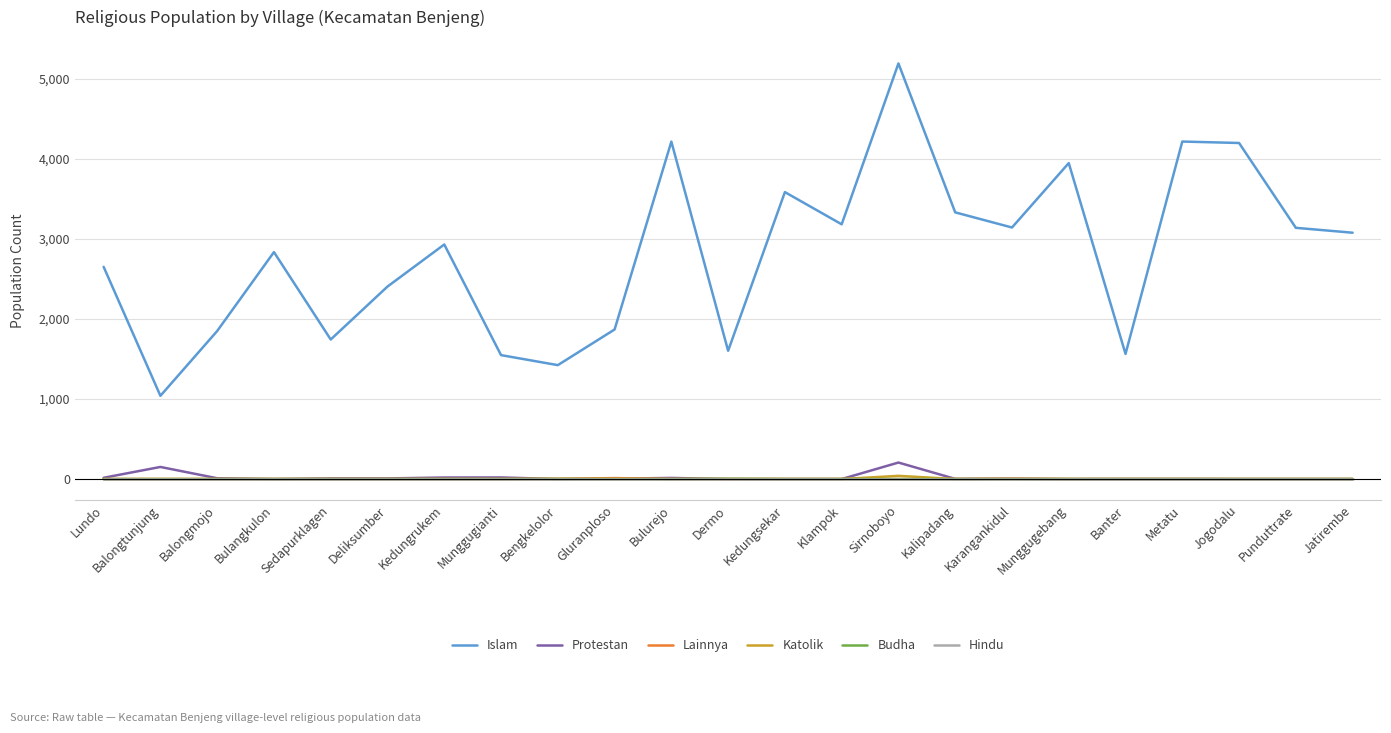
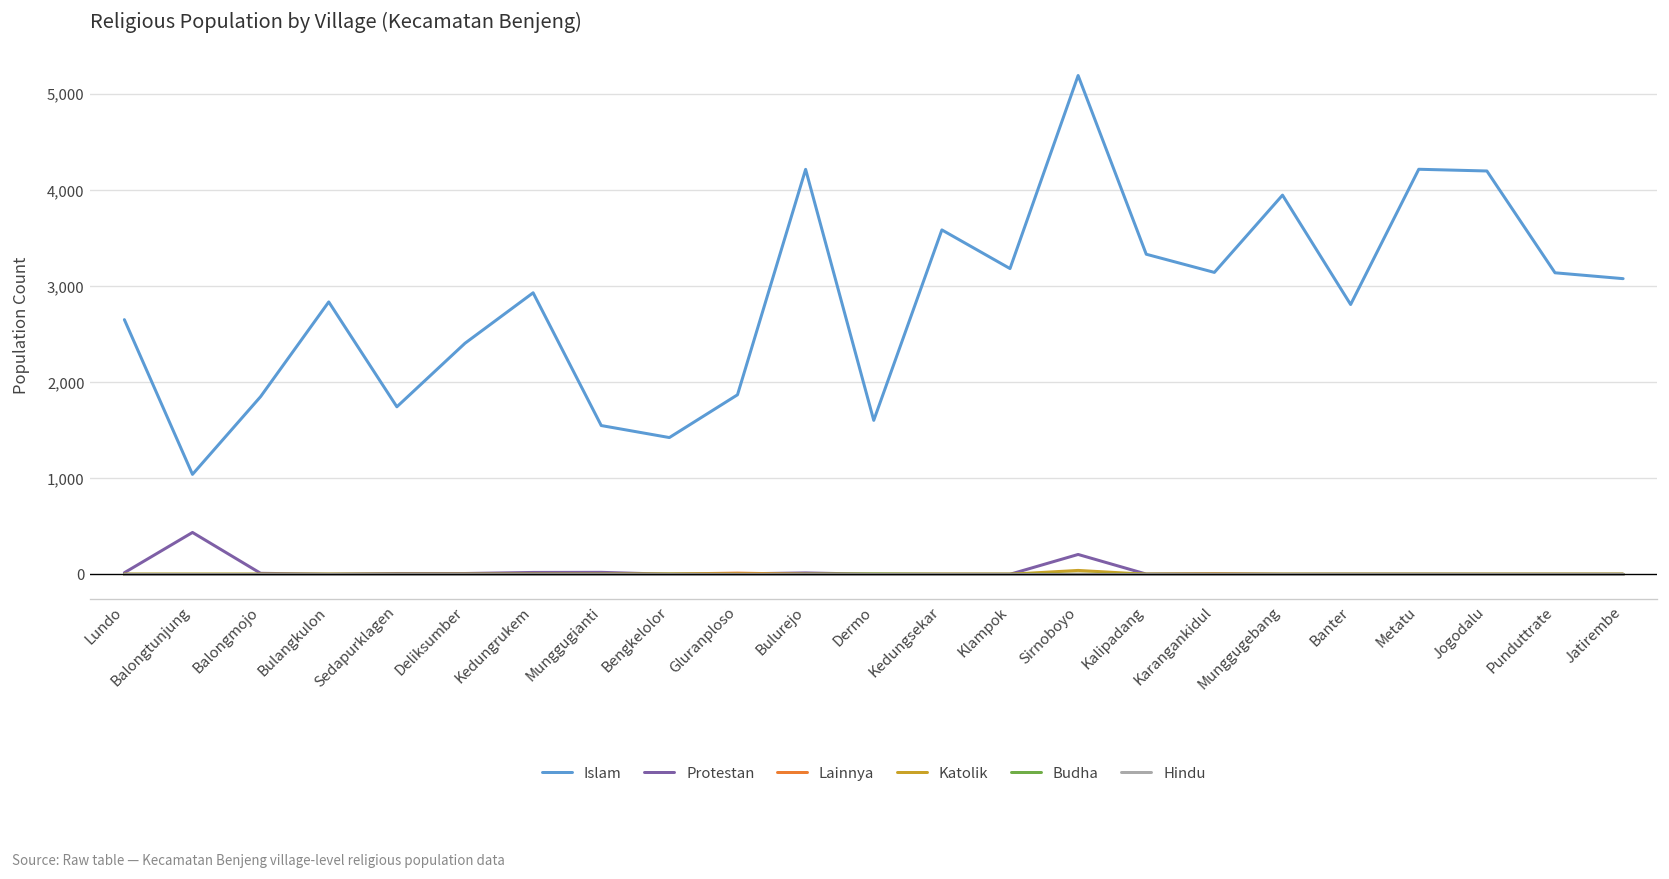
  {
    "Islam": {
      "Lundo": "2,600",
      "Balongtunjung": "1,000",
      "Balongmojo": "1,800",
      "Bulangkulon": "2,800",
      "Sedapurklagen": "1,700",
      "Deliksumber": "2,400",
      "Kedungrukem": "2,900",
      "Munggugianti": "1,500",
      "Bengkelolor": "1,400",
      "Gluranploso": "1,900",
      "Bulurejo": "4,200",
      "Dermo": "1,600",
      "Kedungsekar": "3,600",
      "Klampok": "3,200",
      "Sirnoboyo": "5,200",
      "Kalipadang": "3,300",
      "Karangankidul": "3,100",
      "Munggugebang": "3,900",
-     "Banter": "1,600",
+     "Banter": "2,800",
      "Metatu": "4,200",
      "Jogodalu": "4,200",
      "Punduttrate": "3,100",
      "Jatirembe": "3,100"
    },
    "Protestan": {
-     "Balongtunjung": "200",
+     "Balongtunjung": "400",
      "Sirnoboyo": "200"
    }
  }
